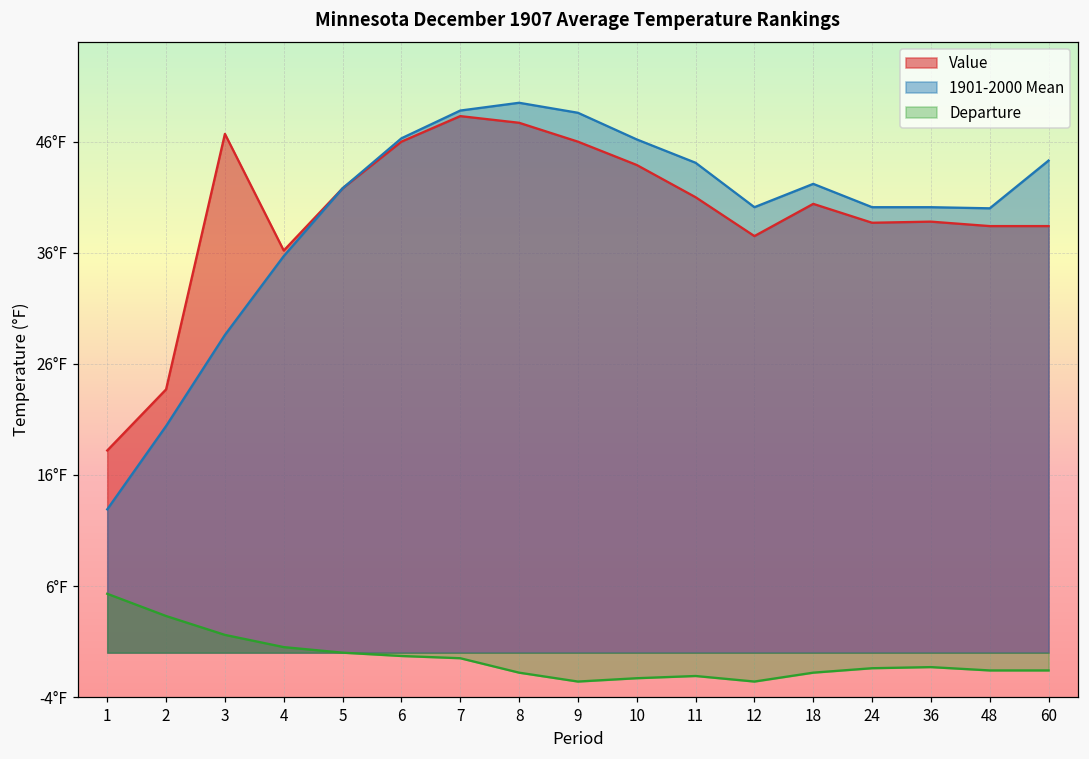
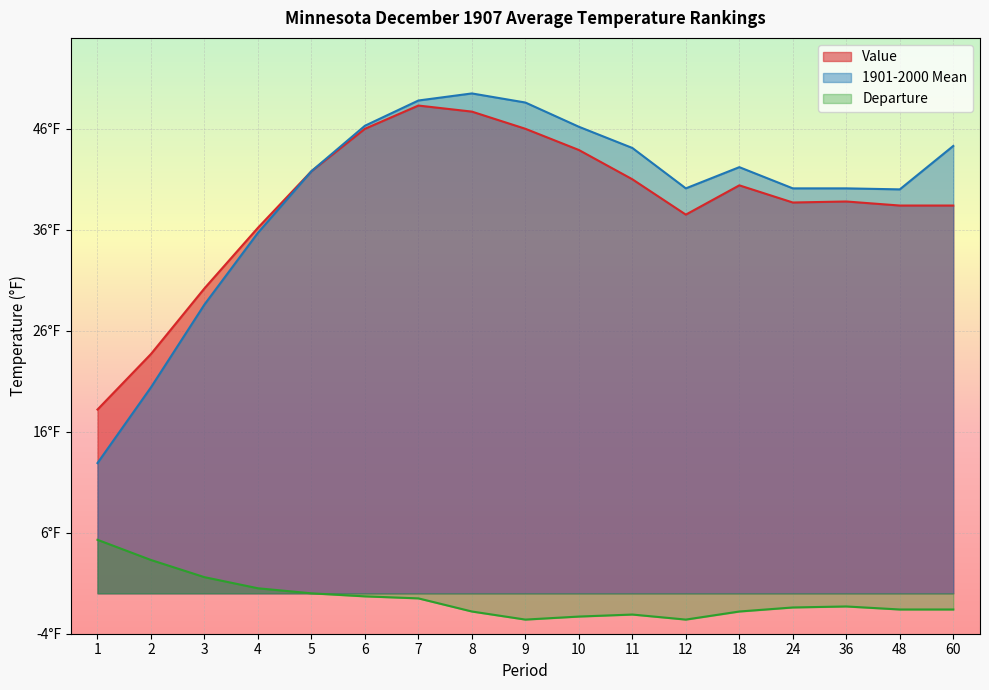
  {
    "Value": {
      "1": "18.2°F",
      "2": "23.7°F",
-     "3": "46.7°F",
+     "3": "30.2°F",
      "4": "36.2°F",
      "6": "46.0°F",
      "7": "48.3°F",
      "8": "47.7°F",
      "9": "46.0°F",
      "10": "43.9°F",
      "11": "41.0°F",
      "12": "37.5°F",
      "18": "40.4°F",
      "24": "38.7°F",
      "36": "38.8°F",
      "48": "38.4°F",
      "60": "38.4°F"
    },
    "1901-2000 Mean": {
      "1": "12.9°F",
      "2": "20.4°F",
      "3": "28.6°F",
      "4": "35.7°F",
      "6": "46.3°F",
      "7": "48.8°F",
      "8": "49.5°F",
      "9": "48.6°F",
      "10": "46.2°F",
      "11": "44.1°F",
      "12": "40.1°F",
      "18": "42.2°F",
      "24": "40.1°F",
      "36": "40.1°F",
      "48": "40.0°F",
      "60": "44.3°F"
    }
  }
